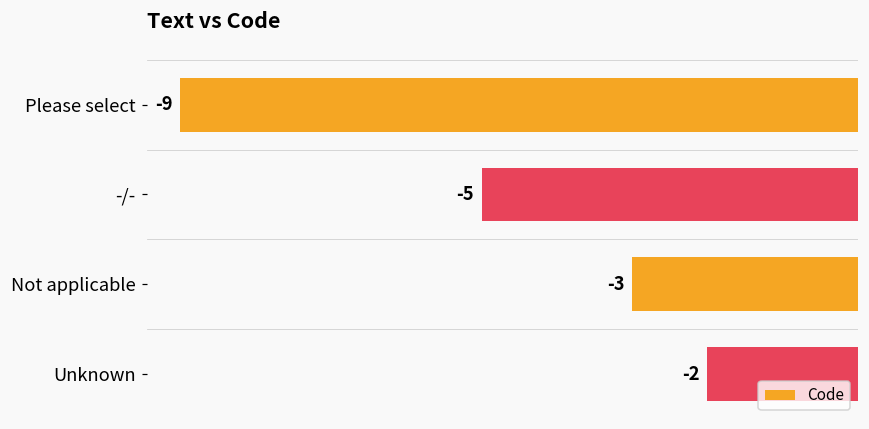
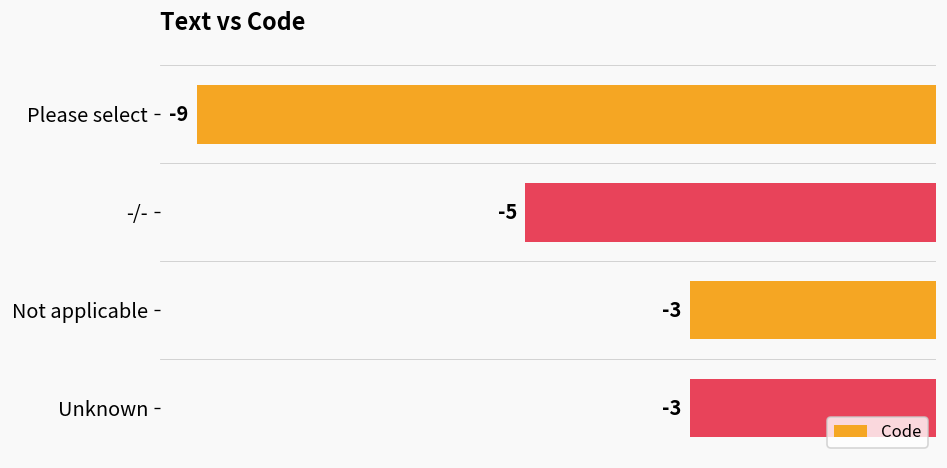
  {
    "Please select": -9,
    "-/-": -5,
    "Not applicable": -3,
-   "Unknown": -2
+   "Unknown": -3
  }
